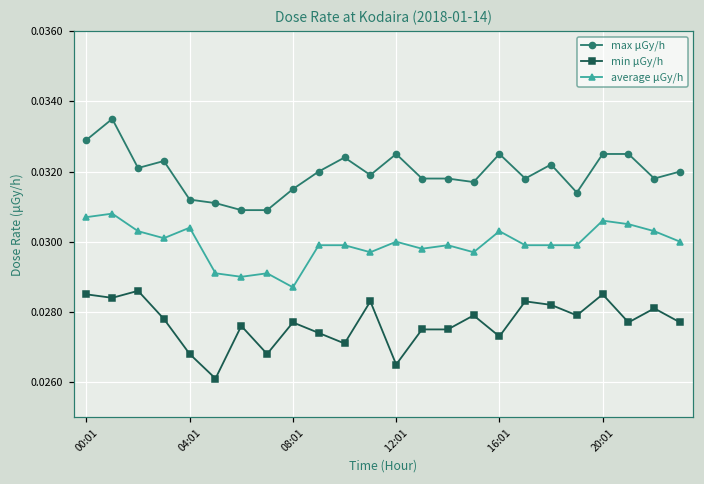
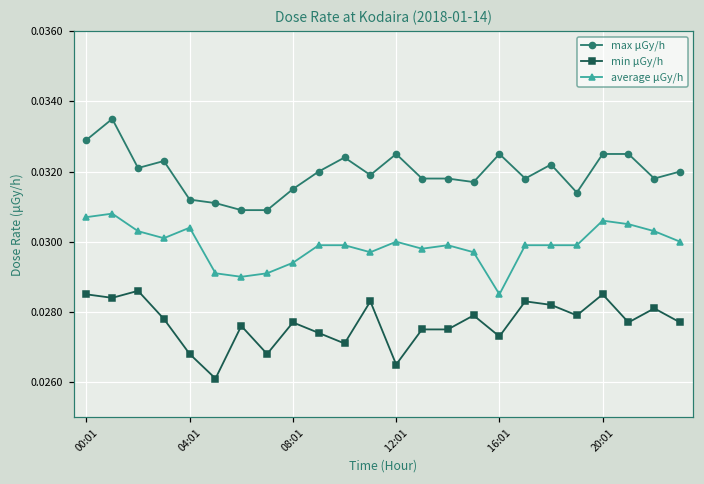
  {
    "average μGy/h": {
      "00:01": 0.0307,
      "04:01": 0.0304,
-     "08:01": 0.0287,
+     "08:01": 0.0294,
      "12:01": 0.0300,
-     "16:01": 0.0303,
+     "16:01": 0.0285,
      "20:01": 0.0306
    }
  }
